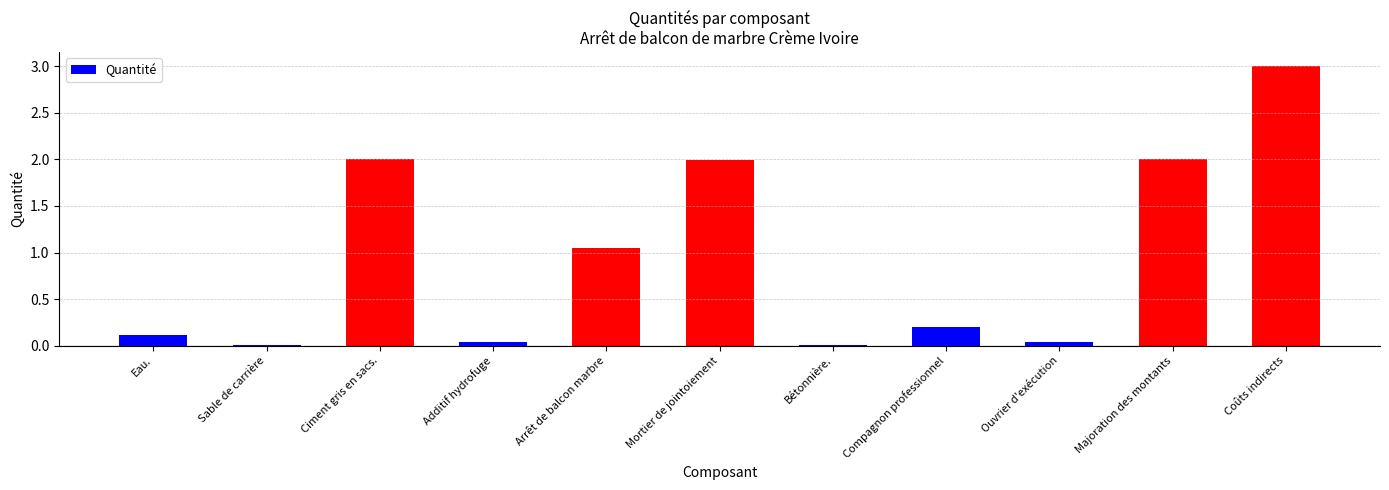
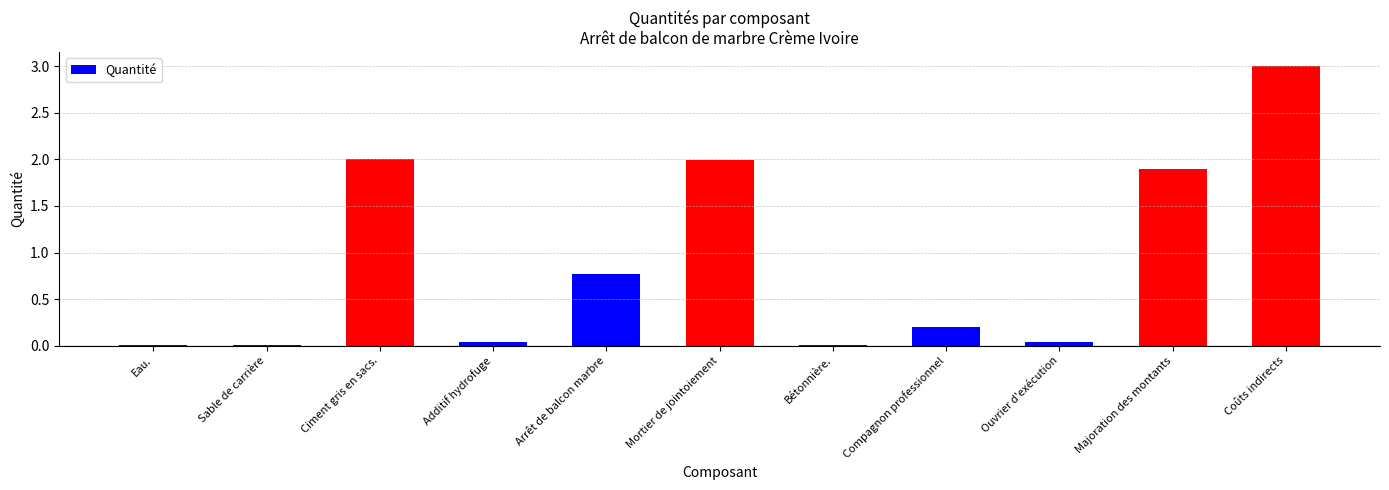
  {
-   "Eau.": 0.1,
+   "Eau.": 0.0,
    "Ciment gris en sacs.": 2.0,
    "Additif hydrofuge": 0.0,
-   "Arrêt de balcon marbre": 1.1,
+   "Arrêt de balcon marbre": 0.8,
    "Mortier de jointoiement": 2.0,
    "Compagnon professionnel": 0.2,
    "Ouvrier d'exécution": 0.0,
-   "Majoration des montants": 2.0,
+   "Majoration des montants": 1.9,
    "Coûts indirects": 3.0
  }
